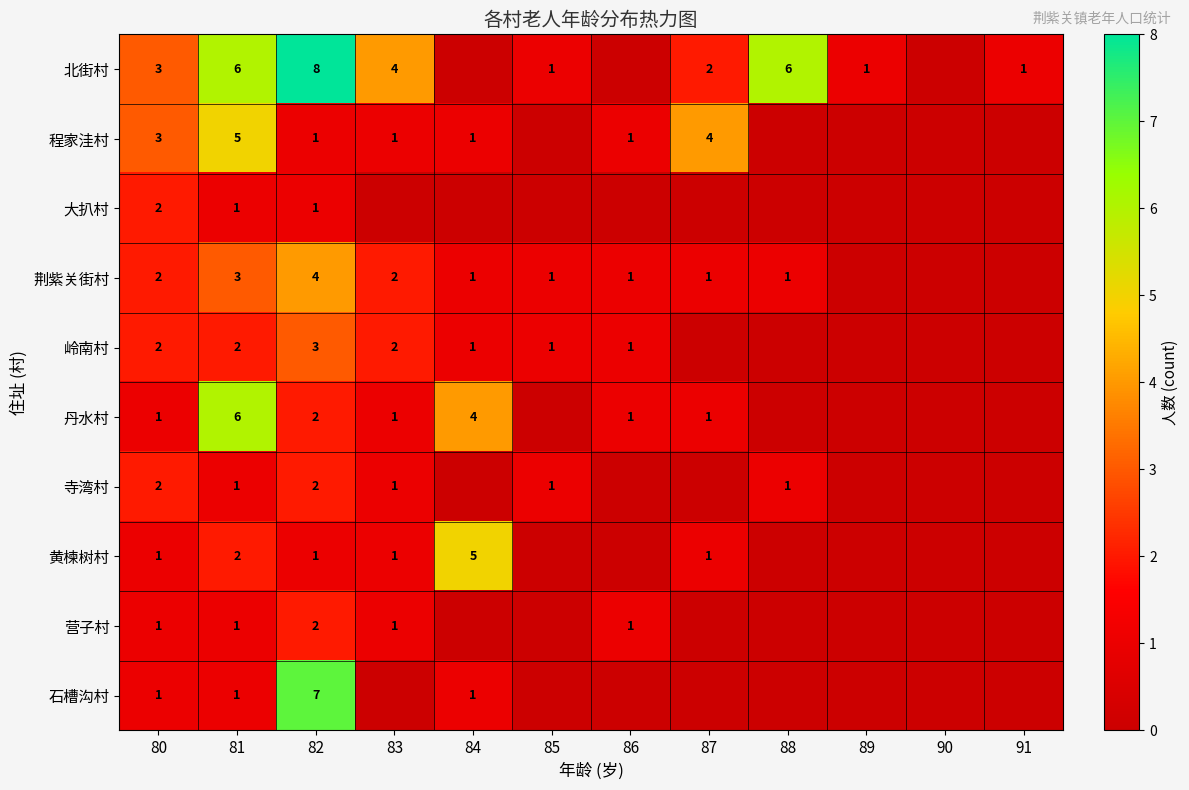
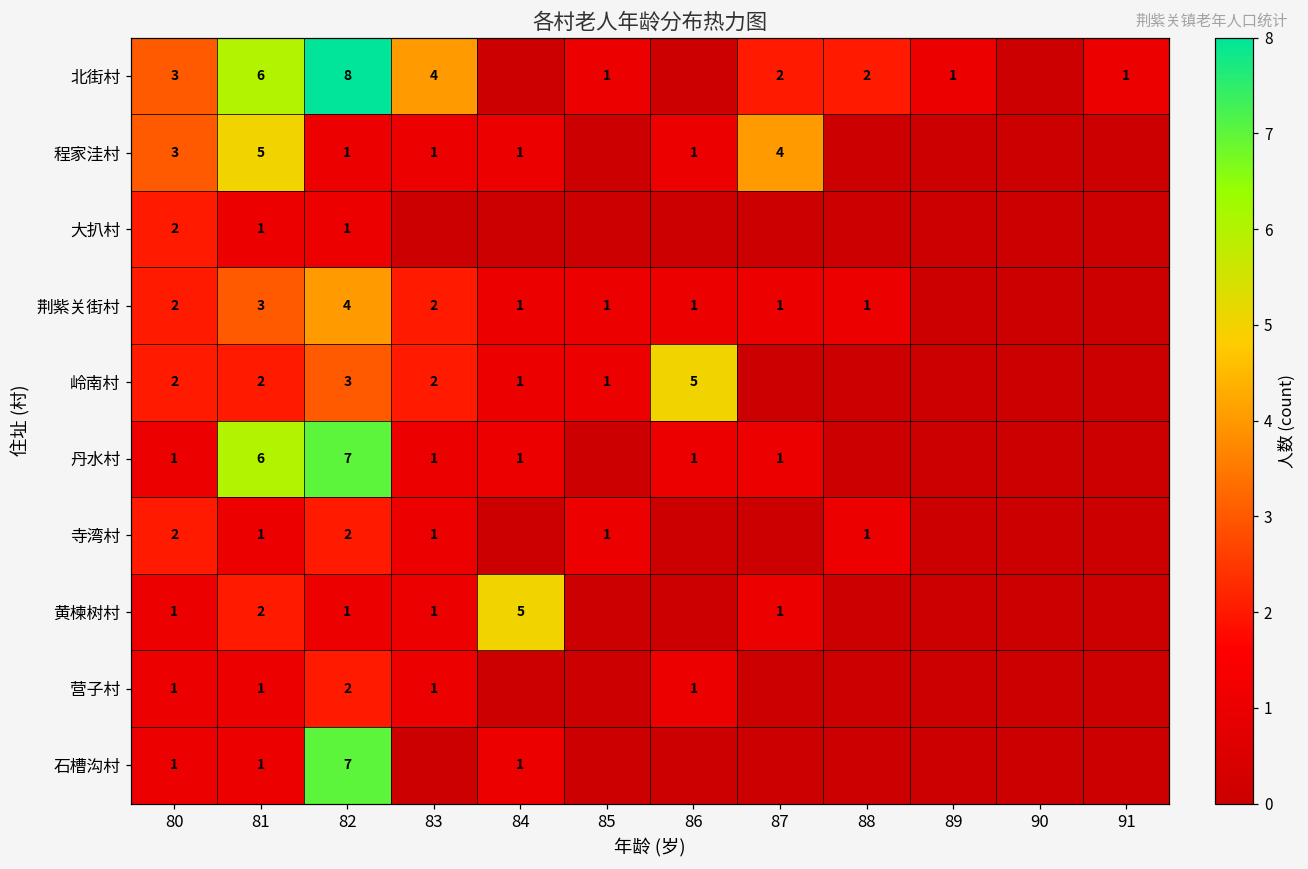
  {
    "北街村": {
      "80": 3,
      "81": 6,
      "82": 8,
      "83": 4,
      "85": 1,
      "87": 2,
-     "88": 6,
+     "88": 2,
      "89": 1,
      "91": 1
    },
    "程家洼村": {
      "80": 3,
      "81": 5,
      "82": 1,
      "83": 1,
      "84": 1,
      "86": 1,
      "87": 4
    },
    "大扒村": {
      "80": 2,
      "81": 1,
      "82": 1
    },
    "荆紫关街村": {
      "80": 2,
      "81": 3,
      "82": 4,
      "83": 2,
      "84": 1,
      "85": 1,
      "86": 1,
      "87": 1,
      "88": 1
    },
    "岭南村": {
      "80": 2,
      "81": 2,
      "82": 3,
      "83": 2,
      "84": 1,
      "85": 1,
-     "86": 1
+     "86": 5
    },
    "丹水村": {
      "80": 1,
      "81": 6,
-     "82": 2,
+     "82": 7,
      "83": 1,
-     "84": 4,
+     "84": 1,
      "86": 1,
      "87": 1
    },
    "寺湾村": {
      "80": 2,
      "81": 1,
      "82": 2,
      "83": 1,
      "85": 1,
      "88": 1
    },
    "黄楝树村": {
      "80": 1,
      "81": 2,
      "82": 1,
      "83": 1,
      "84": 5,
      "87": 1
    },
    "营子村": {
      "80": 1,
      "81": 1,
      "82": 2,
      "83": 1,
      "86": 1
    },
    "石槽沟村": {
      "80": 1,
      "81": 1,
      "82": 7,
      "84": 1
    }
  }
